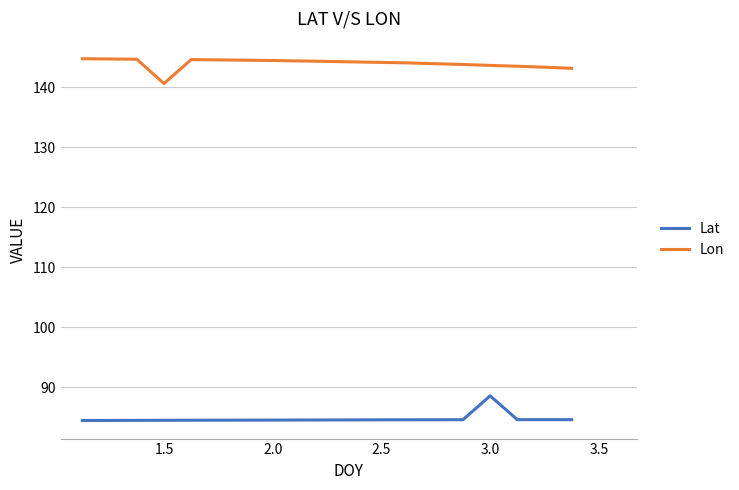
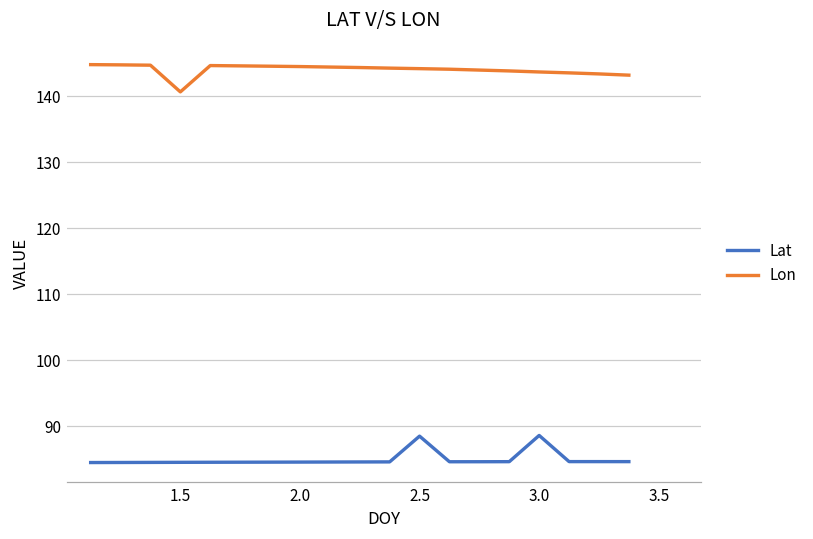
  {
    "Lat": {
      "1.5": 85,
      "2.0": 85,
-     "2.5": 85,
+     "2.5": 88,
      "3.0": 89
    },
    "Lon": {
      "1.5": 141,
      "2.0": 144,
      "2.5": 144,
      "3.0": 144
    }
  }
